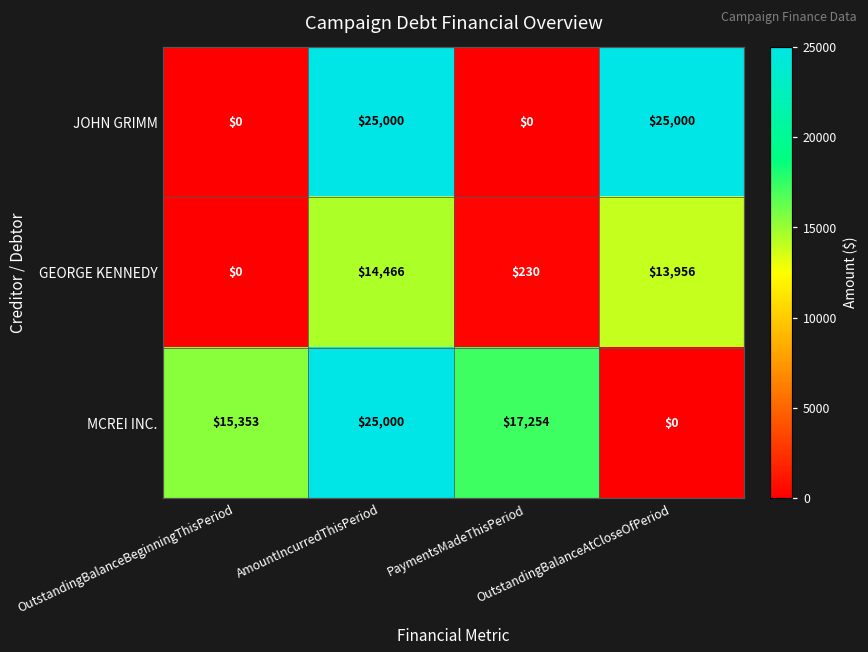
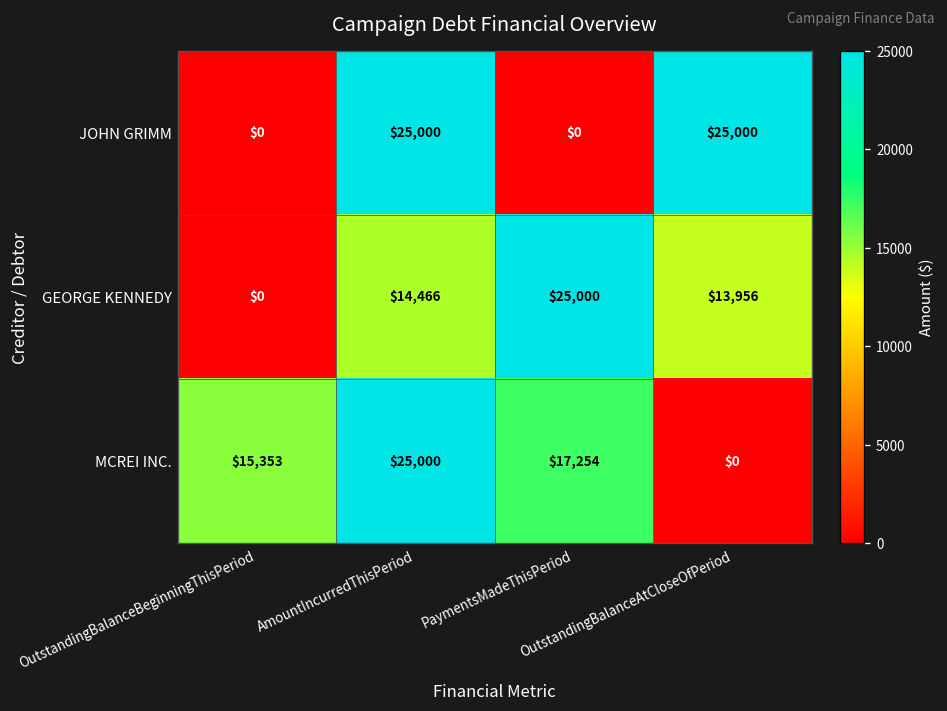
  {
    "JOHN GRIMM": {
      "OutstandingBalanceBeginningThisPeriod": "$0",
      "AmountIncurredThisPeriod": "$25,000",
      "PaymentsMadeThisPeriod": "$0",
      "OutstandingBalanceAtCloseOfPeriod": "$25,000"
    },
    "GEORGE KENNEDY": {
      "OutstandingBalanceBeginningThisPeriod": "$0",
      "AmountIncurredThisPeriod": "$14,466",
-     "PaymentsMadeThisPeriod": "$230",
+     "PaymentsMadeThisPeriod": "$25,000",
      "OutstandingBalanceAtCloseOfPeriod": "$13,956"
    },
    "MCREI INC.": {
      "OutstandingBalanceBeginningThisPeriod": "$15,353",
      "AmountIncurredThisPeriod": "$25,000",
      "PaymentsMadeThisPeriod": "$17,254",
      "OutstandingBalanceAtCloseOfPeriod": "$0"
    }
  }
